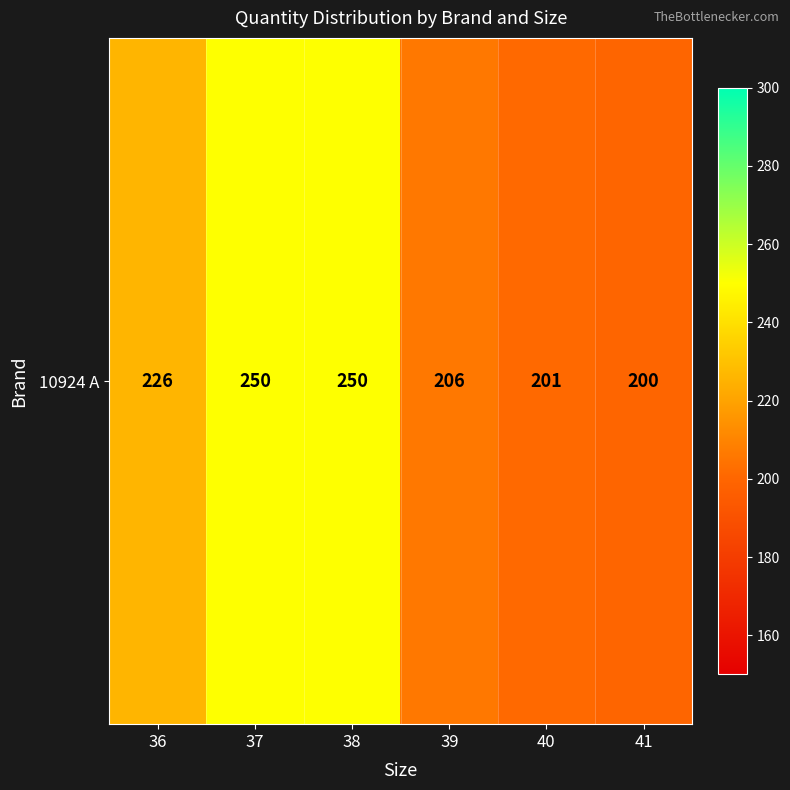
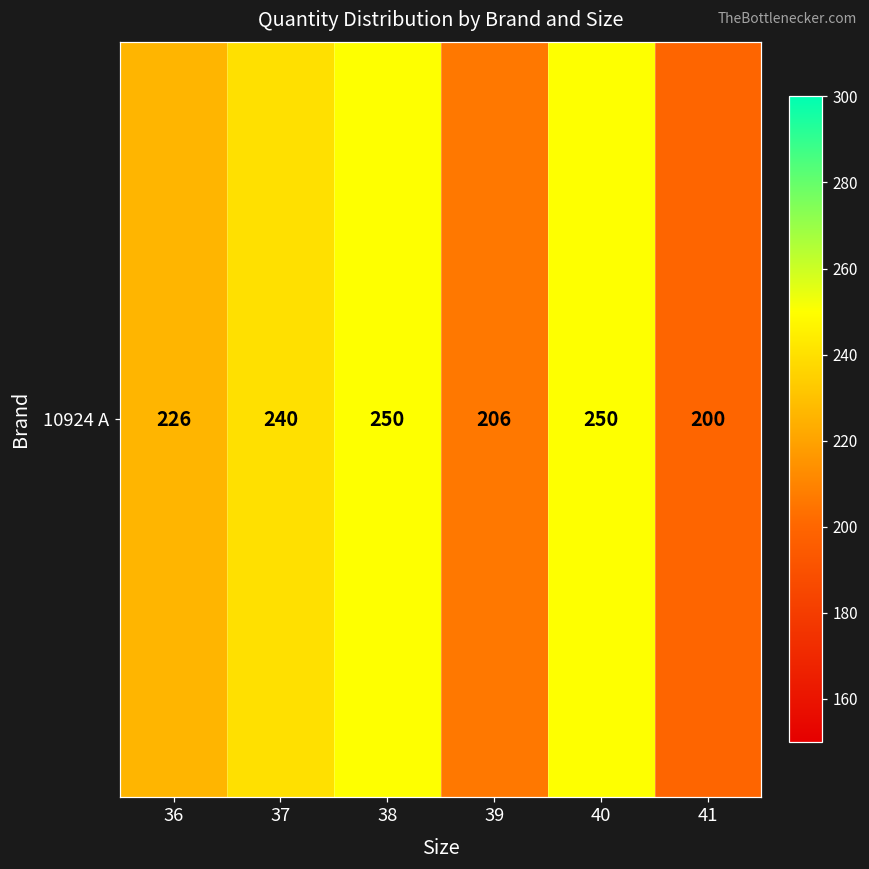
  {
    "10924 A": {
      "36": 226,
-     "37": 250,
+     "37": 240,
      "38": 250,
      "39": 206,
-     "40": 201,
+     "40": 250,
      "41": 200
    }
  }
